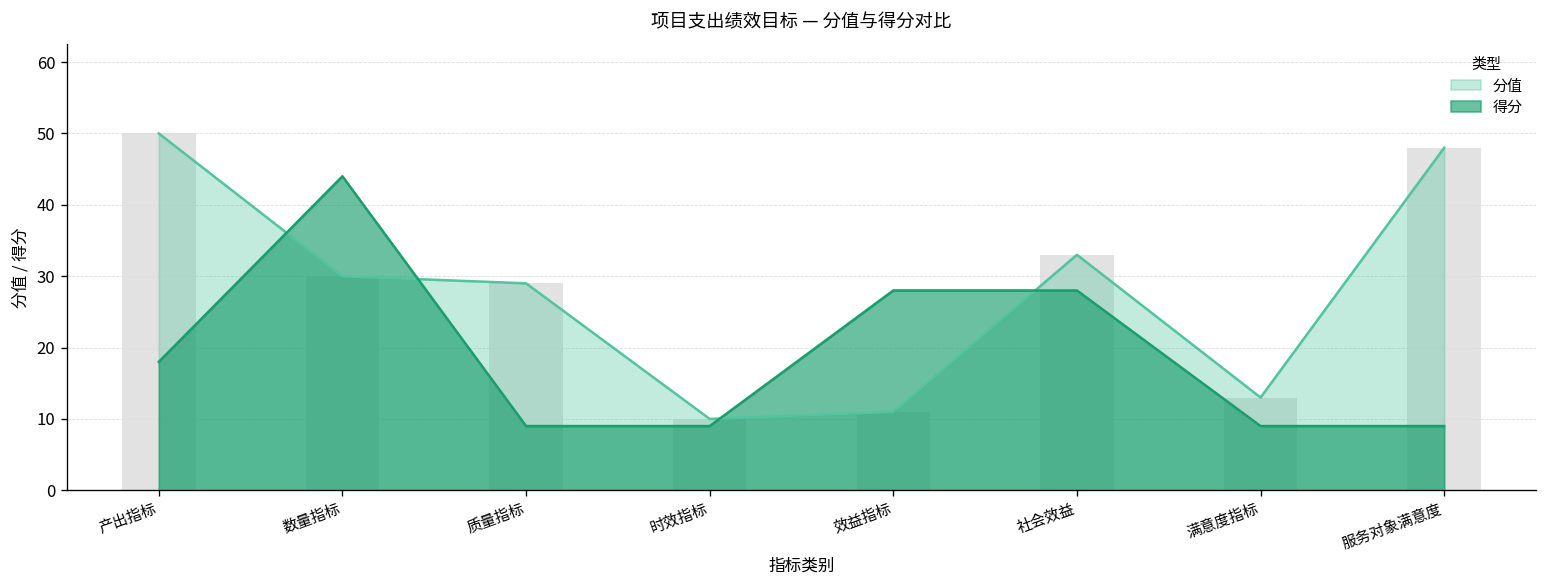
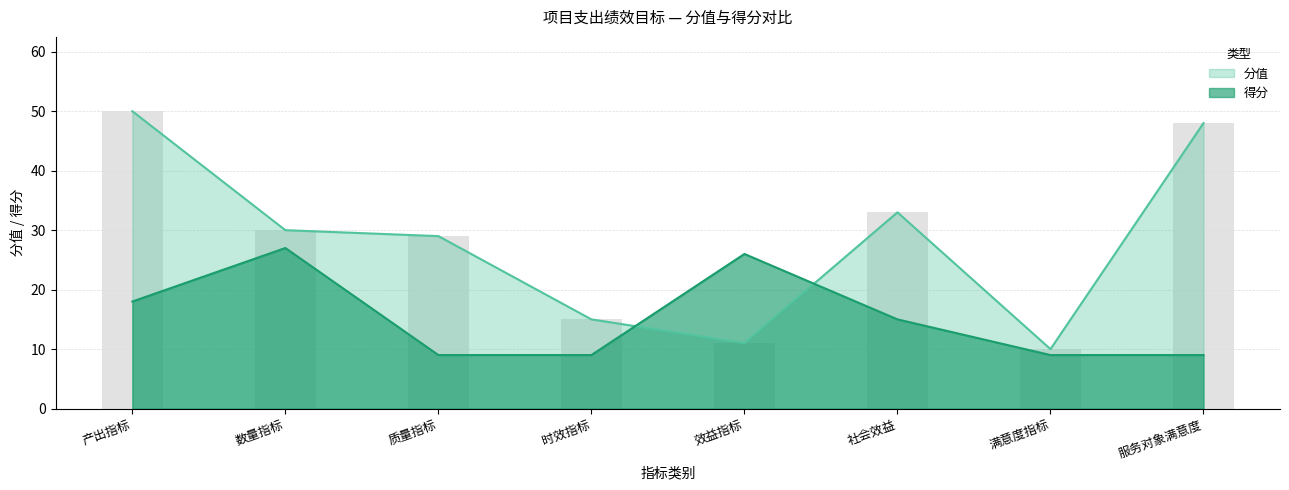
  {
    "分值": {
      "产出指标": 50,
      "数量指标": 30,
      "质量指标": 29,
-     "时效指标": 10,
+     "时效指标": 15,
      "效益指标": 11,
      "社会效益": 33,
-     "满意度指标": 13,
+     "满意度指标": 10,
      "服务对象满意度": 48
    },
    "得分": {
      "产出指标": 18,
-     "数量指标": 44,
+     "数量指标": 27,
      "质量指标": 9,
      "时效指标": 9,
-     "效益指标": 28,
-     "社会效益": 28,
+     "效益指标": 26,
+     "社会效益": 15,
      "满意度指标": 9,
      "服务对象满意度": 9
    }
  }
